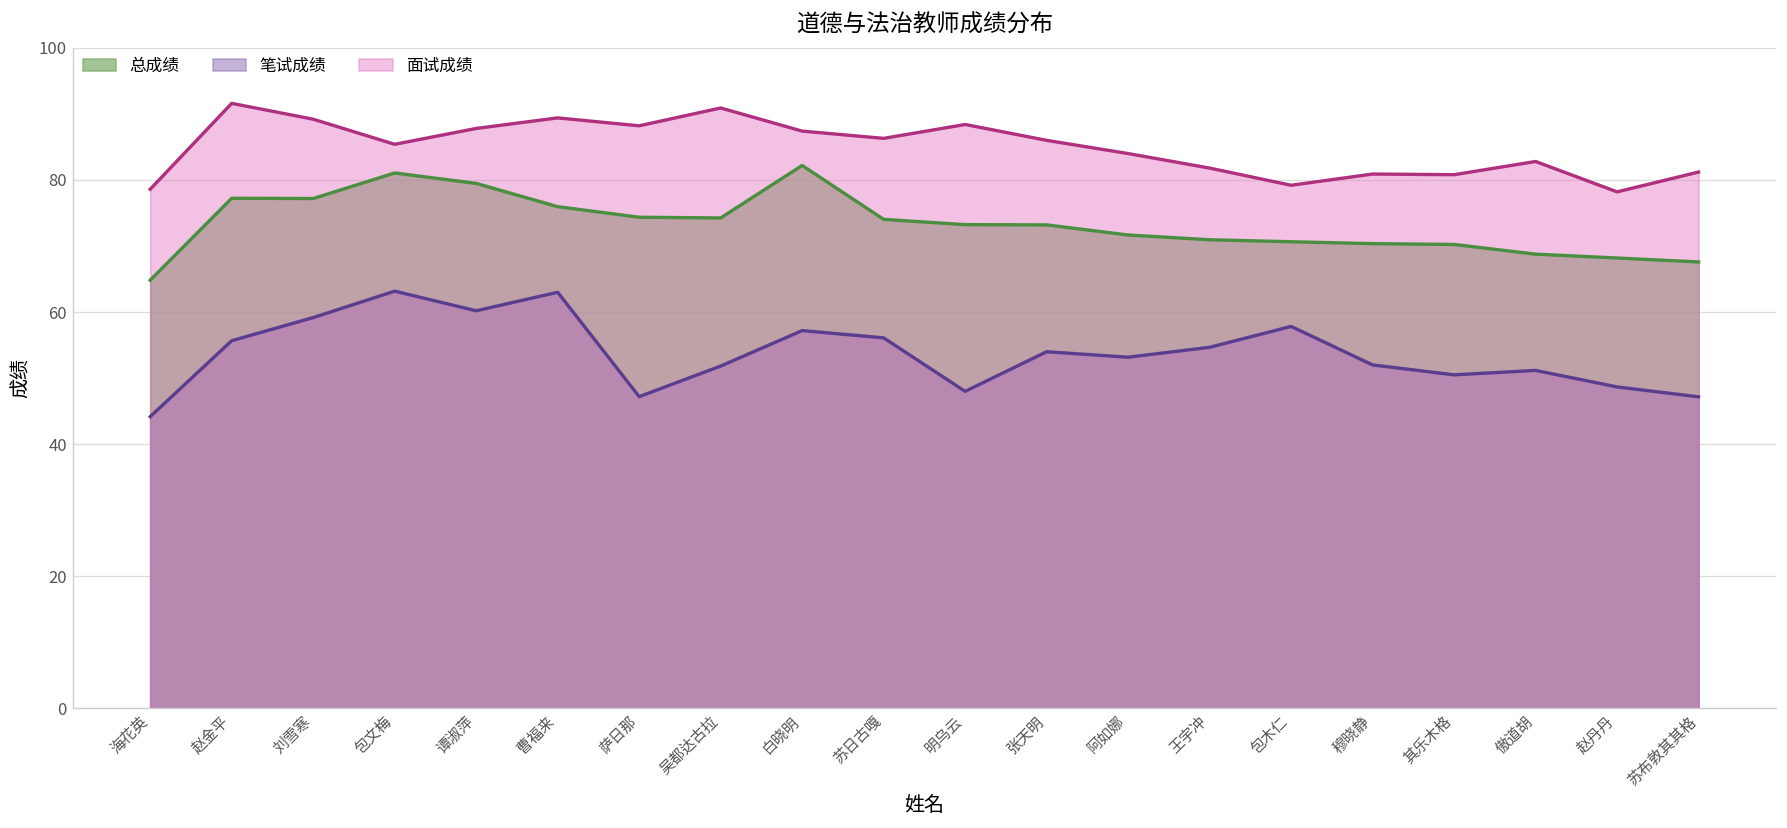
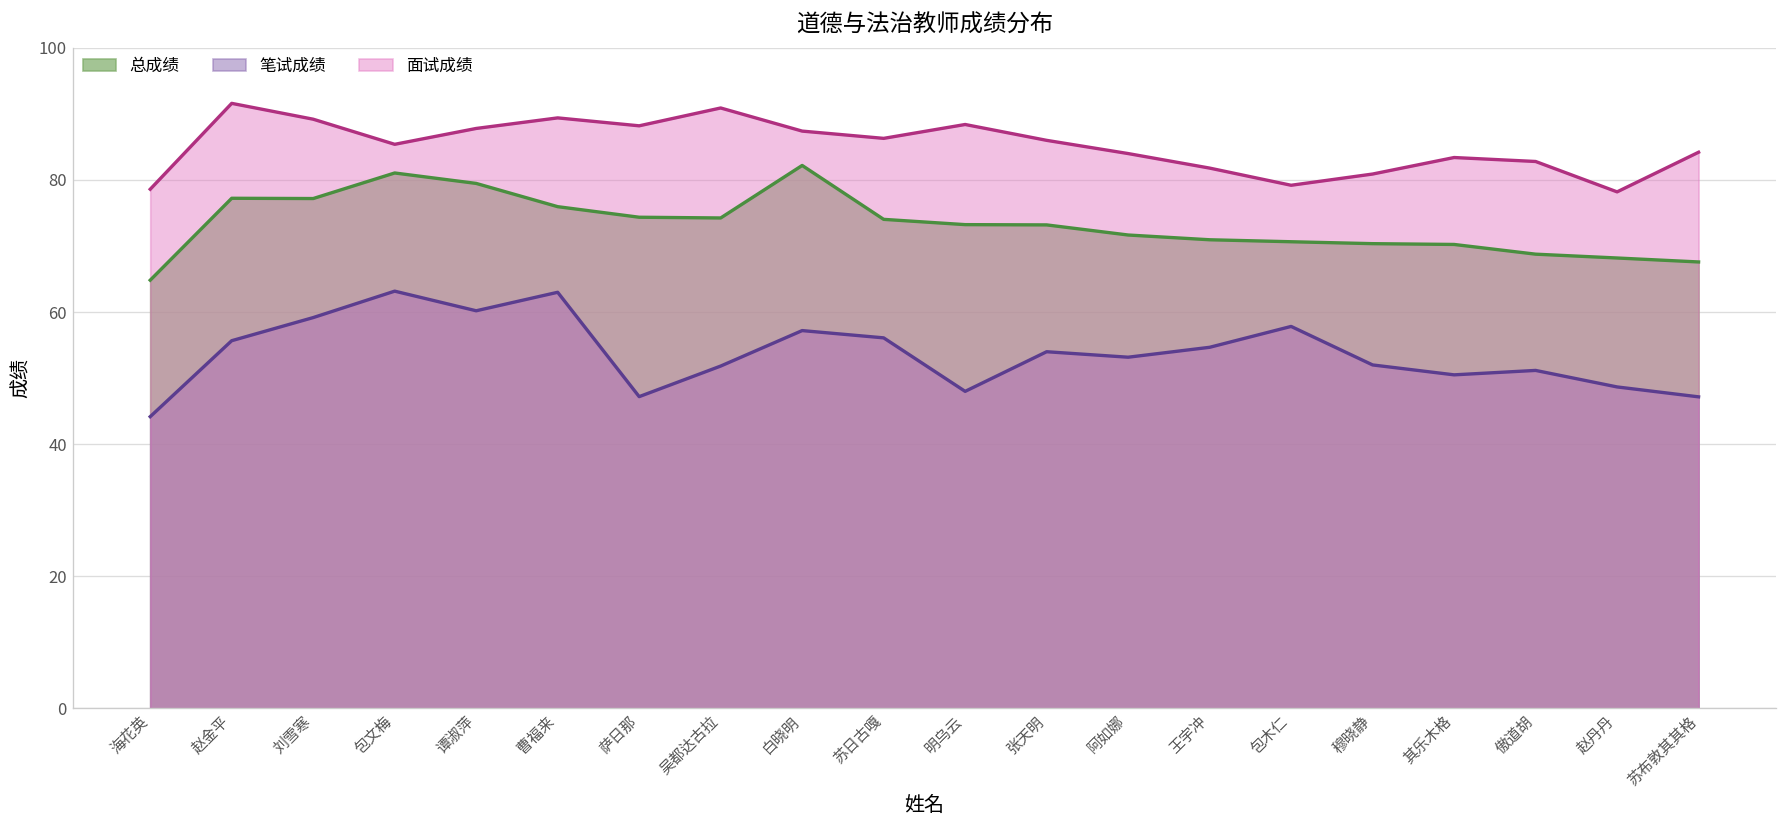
  {
    "总成绩": {
      "海花英": 65,
      "赵金平": 77,
      "刘雪寒": 77,
      "包文梅": 81,
      "谭淑萍": 79,
      "曹福来": 76,
      "萨日那": 74,
      "吴都达古拉": 74,
      "白晓明": 82,
      "苏日古嘎": 74,
      "明乌云": 73,
      "张天明": 73,
      "阿如娜": 72,
      "王宇冲": 71,
      "包木仁": 71,
      "穆晓静": 70,
      "其乐木格": 70,
      "傲道胡": 69,
      "赵丹丹": 68,
      "苏布敦其其格": 68
    },
    "笔试成绩": {
      "海花英": 44,
      "赵金平": 56,
      "刘雪寒": 59,
      "包文梅": 63,
      "谭淑萍": 60,
      "曹福来": 63,
      "萨日那": 47,
      "吴都达古拉": 52,
      "白晓明": 57,
      "苏日古嘎": 56,
      "明乌云": 48,
      "张天明": 54,
      "阿如娜": 53,
      "王宇冲": 55,
      "包木仁": 58,
      "穆晓静": 52,
      "其乐木格": 51,
      "傲道胡": 51,
      "赵丹丹": 49,
      "苏布敦其其格": 47
    },
    "面试成绩": {
      "海花英": 79,
      "赵金平": 92,
      "刘雪寒": 89,
      "包文梅": 85,
      "谭淑萍": 88,
      "曹福来": 89,
      "萨日那": 88,
      "吴都达古拉": 91,
      "白晓明": 87,
      "苏日古嘎": 86,
      "明乌云": 88,
      "张天明": 86,
      "阿如娜": 84,
      "王宇冲": 82,
      "包木仁": 79,
      "穆晓静": 81,
-     "其乐木格": 81,
+     "其乐木格": 83,
      "傲道胡": 83,
      "赵丹丹": 78,
-     "苏布敦其其格": 81
+     "苏布敦其其格": 84
    }
  }
